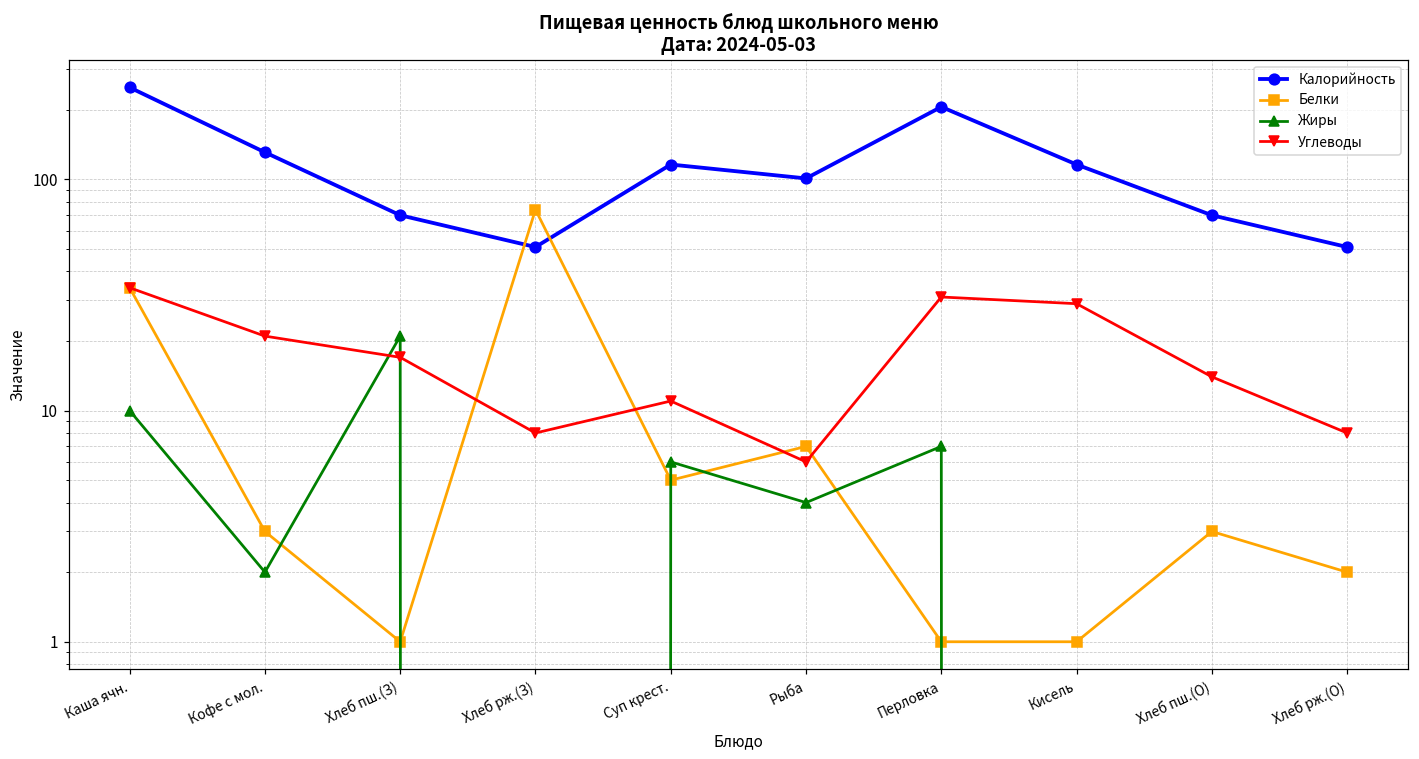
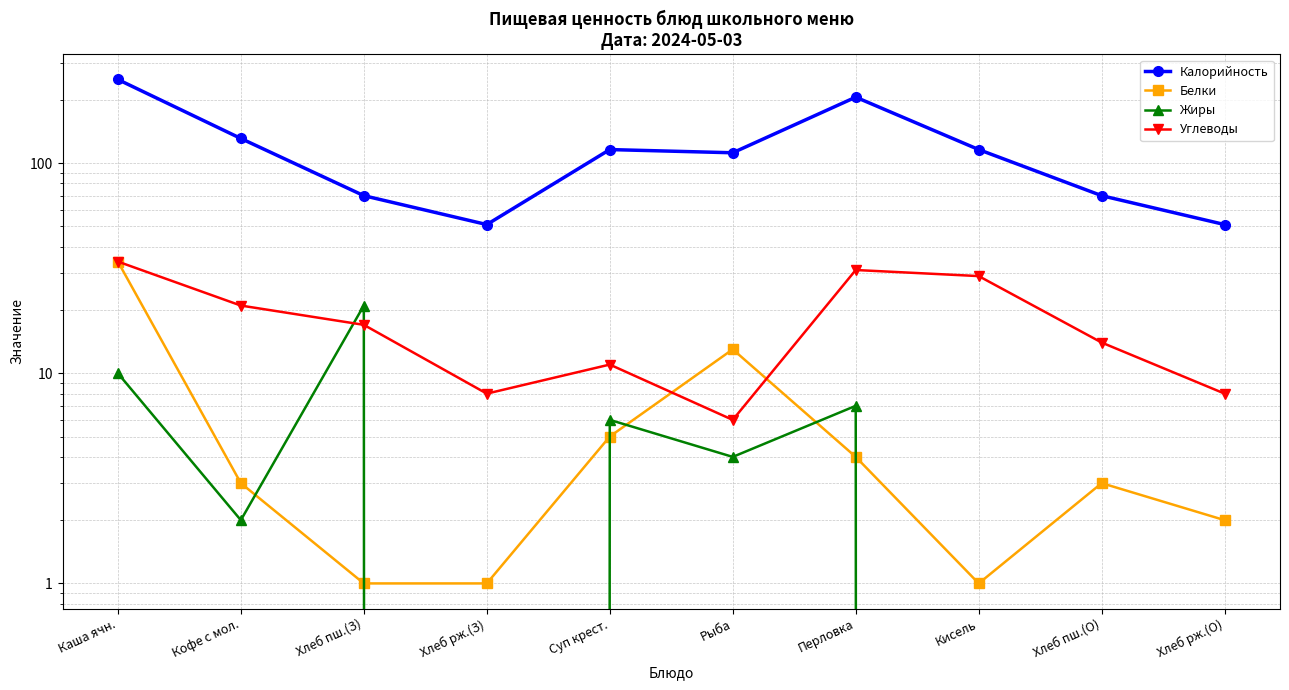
  {
    "Калорийность": {
      "Каша ячн.": 250,
      "Кофе с мол.": 130,
      "Хлеб пш.(З)": 70,
      "Хлеб рж.(З)": 51,
      "Суп крест.": 120,
-     "Рыба": 100,
+     "Рыба": 110,
      "Перловка": 210,
      "Кисель": 120,
      "Хлеб пш.(О)": 70,
      "Хлеб рж.(О)": 51
    },
    "Белки": {
      "Кофе с мол.": 3,
      "Хлеб пш.(З)": 1,
-     "Хлеб рж.(З)": 74,
+     "Хлеб рж.(З)": 1,
      "Суп крест.": 5,
-     "Рыба": 7,
-     "Перловка": 1,
+     "Рыба": 13,
+     "Перловка": 4,
      "Кисель": 1,
      "Хлеб пш.(О)": 3,
      "Хлеб рж.(О)": 2
    },
    "Жиры": {
      "Каша ячн.": 10,
      "Кофе с мол.": 2,
      "Хлеб пш.(З)": 21,
      "Суп крест.": 6,
      "Рыба": 4,
      "Перловка": 7
    },
    "Углеводы": {
      "Кофе с мол.": 21,
      "Хлеб пш.(З)": 17,
      "Хлеб рж.(З)": 8,
      "Суп крест.": 11,
      "Рыба": 6,
      "Перловка": 31,
      "Кисель": 29,
      "Хлеб пш.(О)": 14,
      "Хлеб рж.(О)": 8
    }
  }
